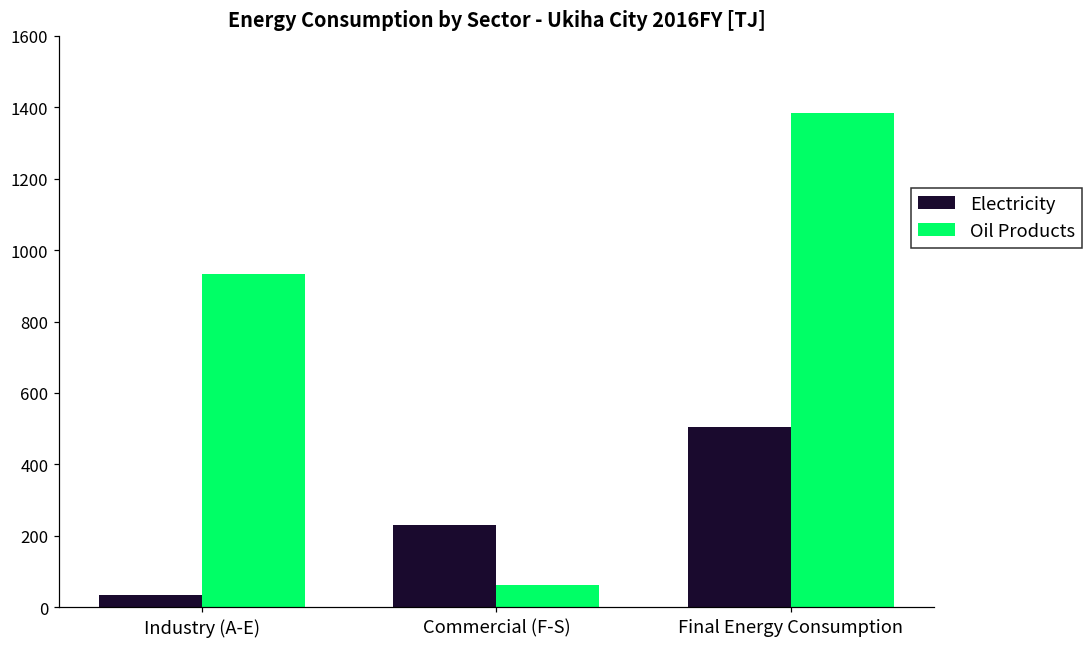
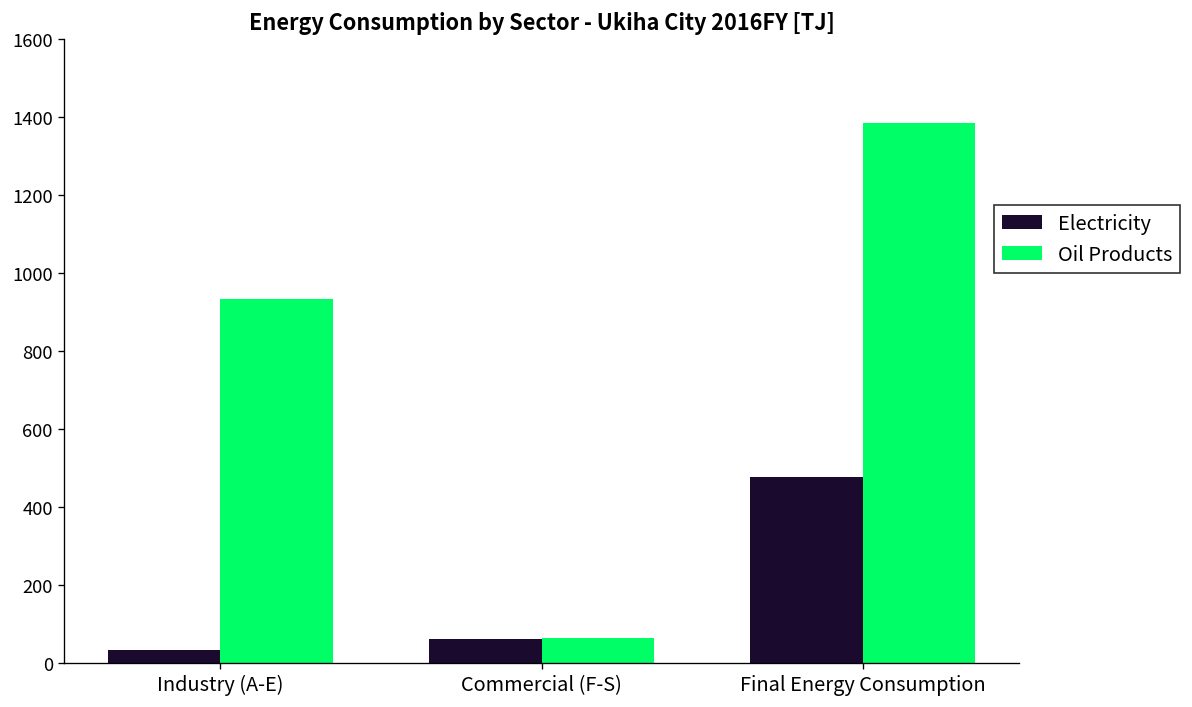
  {
    "Electricity": {
      "Industry (A-E)": 30,
-     "Commercial (F-S)": 230,
-     "Final Energy Consumption": 500
+     "Commercial (F-S)": 60,
+     "Final Energy Consumption": 480
    },
    "Oil Products": {
      "Industry (A-E)": 930,
      "Commercial (F-S)": 60,
      "Final Energy Consumption": 1380
    }
  }
